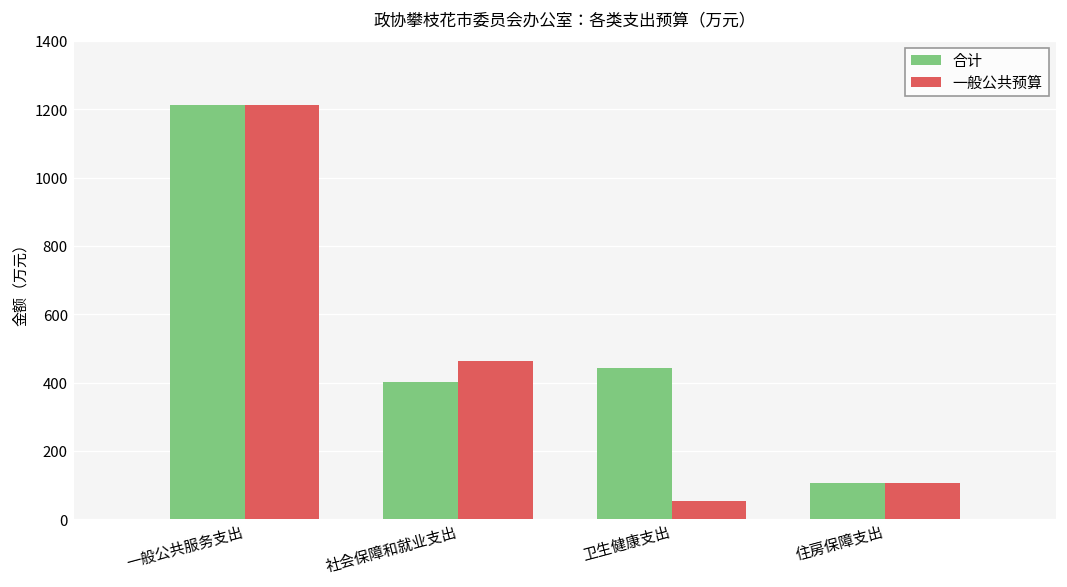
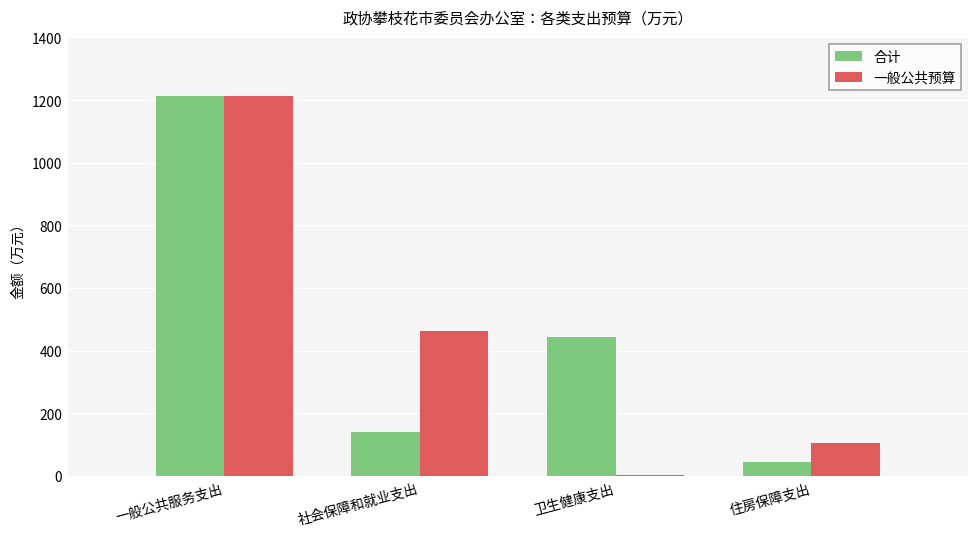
  {
    "合计": {
      "一般公共服务支出": 1210,
-     "社会保障和就业支出": 400,
+     "社会保障和就业支出": 140,
      "卫生健康支出": 440,
-     "住房保障支出": 100
+     "住房保障支出": 40
    },
    "一般公共预算": {
      "一般公共服务支出": 1210,
      "社会保障和就业支出": 460,
-     "卫生健康支出": 50,
+     "卫生健康支出": 0,
      "住房保障支出": 100
    }
  }
